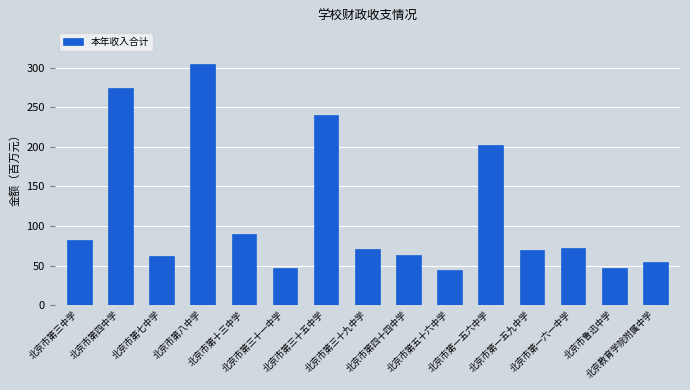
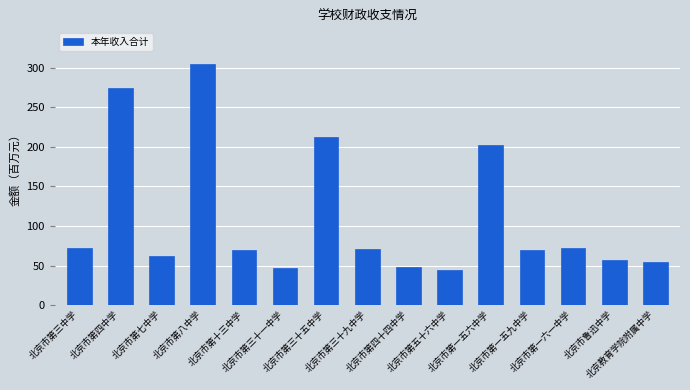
  {
-   "北京市第三中学": 80,
+   "北京市第三中学": 70,
    "北京市第四中学": 270,
    "北京市第七中学": 60,
    "北京市第八中学": 300,
-   "北京市第十三中学": 90,
+   "北京市第十三中学": 70,
    "北京市第三十一中学": 50,
-   "北京市第三十五中学": 240,
+   "北京市第三十五中学": 210,
    "北京市第三十九中学": 70,
-   "北京市第四十四中学": 60,
+   "北京市第四十四中学": 50,
    "北京市第五十六中学": 40,
    "北京市第一五六中学": 200,
    "北京市第一五九中学": 70,
    "北京市第一六一中学": 70,
-   "北京市鲁迅中学": 50,
+   "北京市鲁迅中学": 60,
    "北京教育学院附属中学": 50
  }
